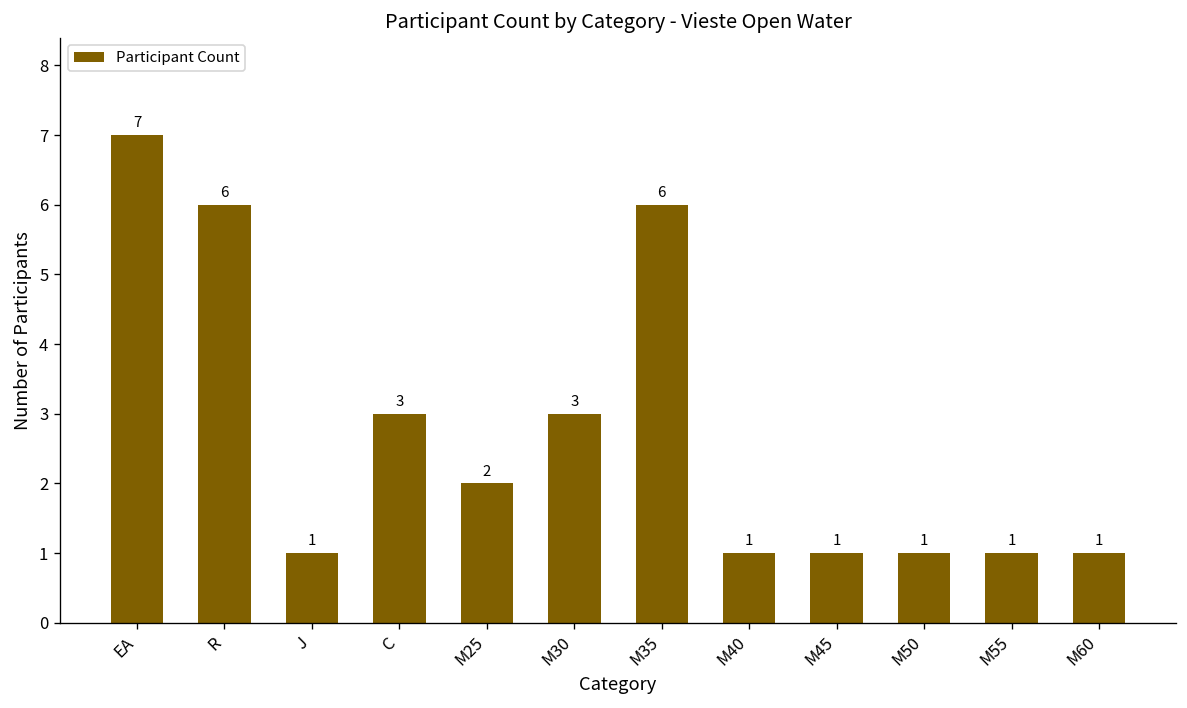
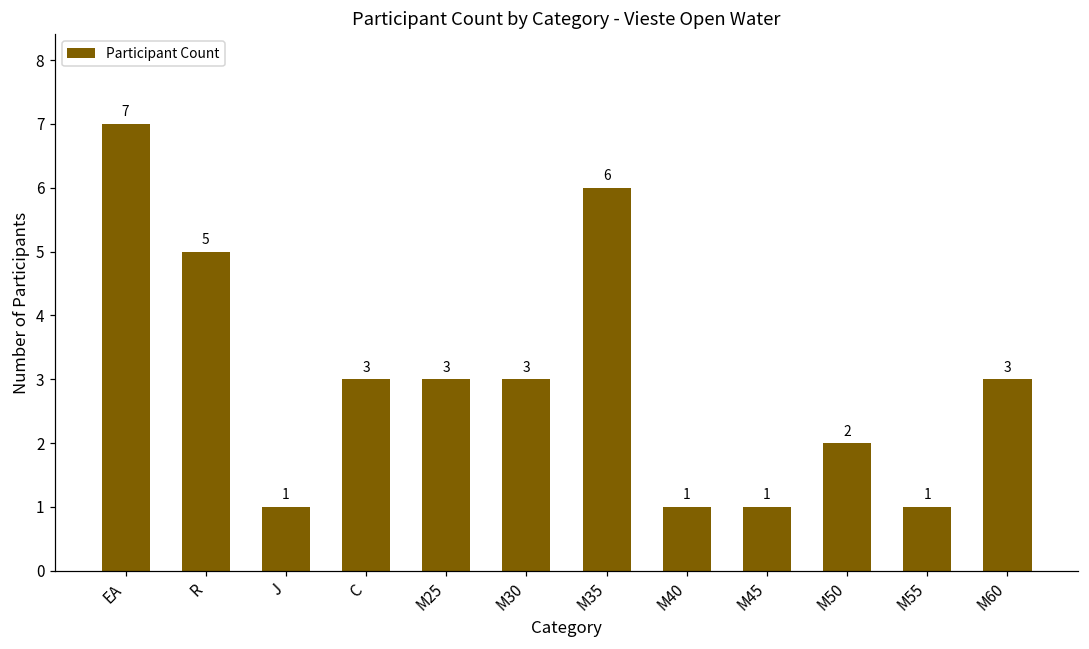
  {
    "EA": 7,
-   "R": 6,
+   "R": 5,
    "J": 1,
    "C": 3,
-   "M25": 2,
+   "M25": 3,
    "M30": 3,
    "M35": 6,
    "M40": 1,
    "M45": 1,
-   "M50": 1,
+   "M50": 2,
    "M55": 1,
-   "M60": 1
+   "M60": 3
  }
